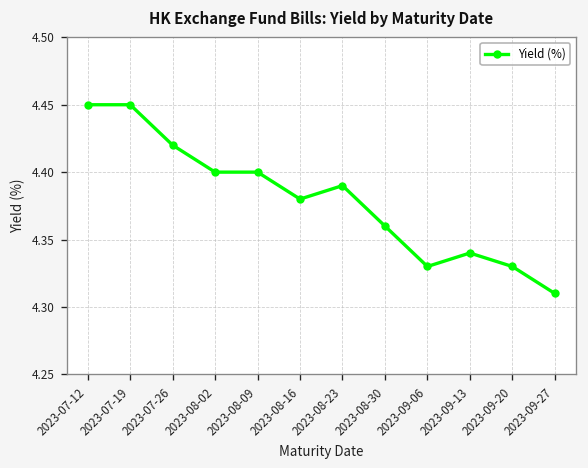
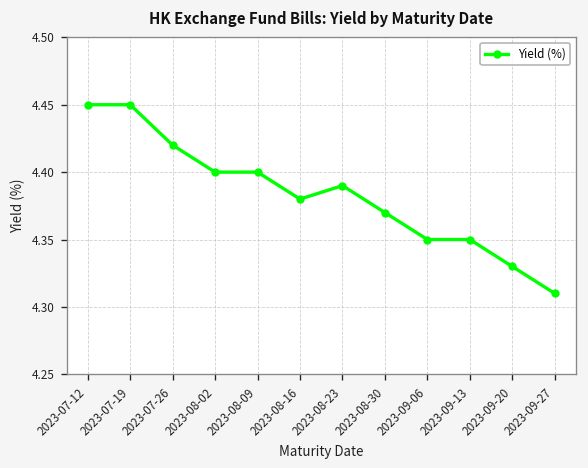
  {
    "2023-07-12": 4.45,
    "2023-07-19": 4.45,
    "2023-07-26": 4.42,
    "2023-08-02": 4.40,
    "2023-08-09": 4.40,
    "2023-08-16": 4.38,
    "2023-08-23": 4.39,
-   "2023-08-30": 4.36,
-   "2023-09-06": 4.33,
-   "2023-09-13": 4.34,
+   "2023-08-30": 4.37,
+   "2023-09-06": 4.35,
+   "2023-09-13": 4.35,
    "2023-09-20": 4.33,
    "2023-09-27": 4.31
  }
